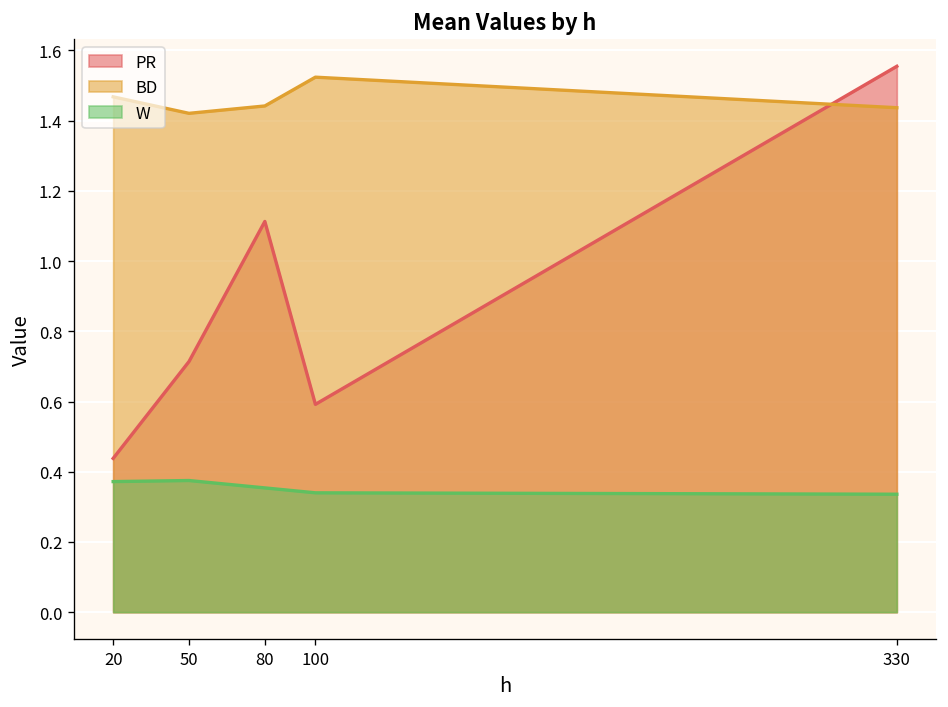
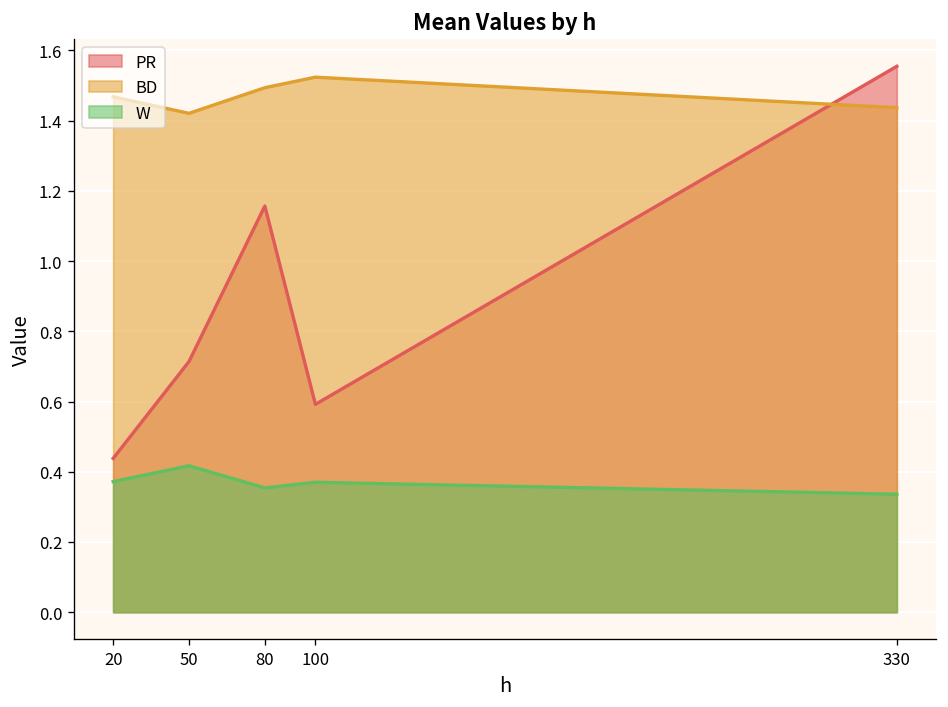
  {
    "PR": {
      "20": 0.44,
      "50": 0.71,
-     "80": 1.11,
+     "80": 1.16,
      "100": 0.59,
      "330": 1.56
    },
    "BD": {
      "50": 1.42,
-     "80": 1.44,
+     "80": 1.49,
      "100": 1.52,
      "330": 1.44
    },
    "W": {
      "20": 0.37,
-     "50": 0.38,
+     "50": 0.42,
      "80": 0.35,
-     "100": 0.34,
+     "100": 0.37,
      "330": 0.34
    }
  }
